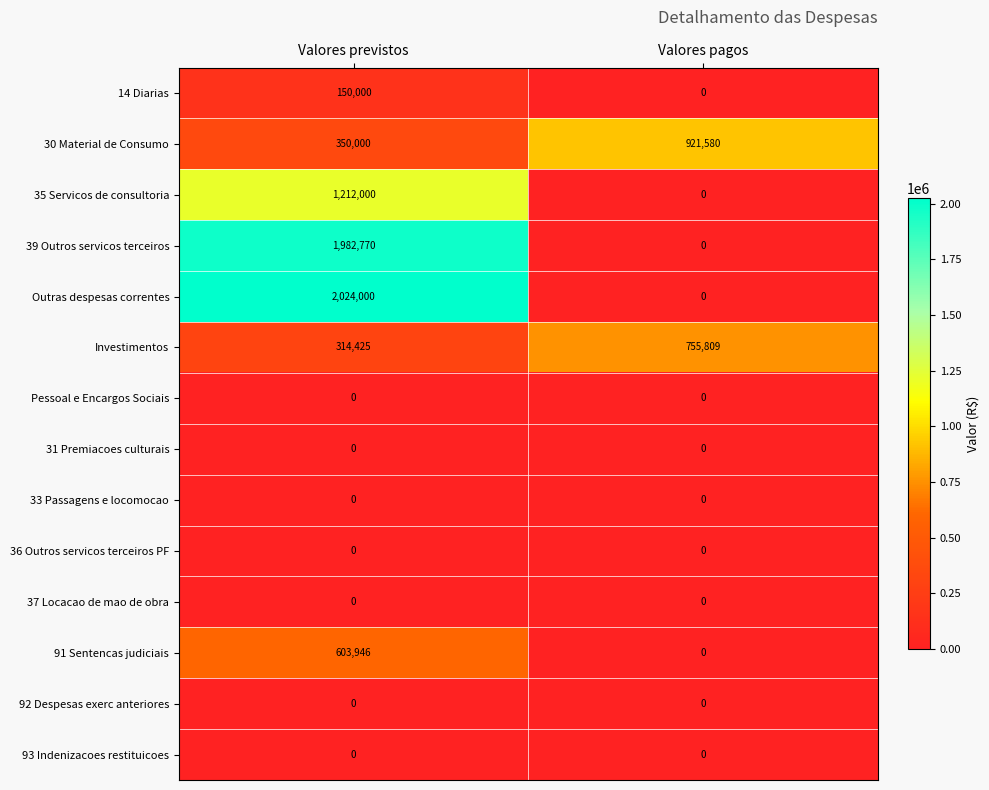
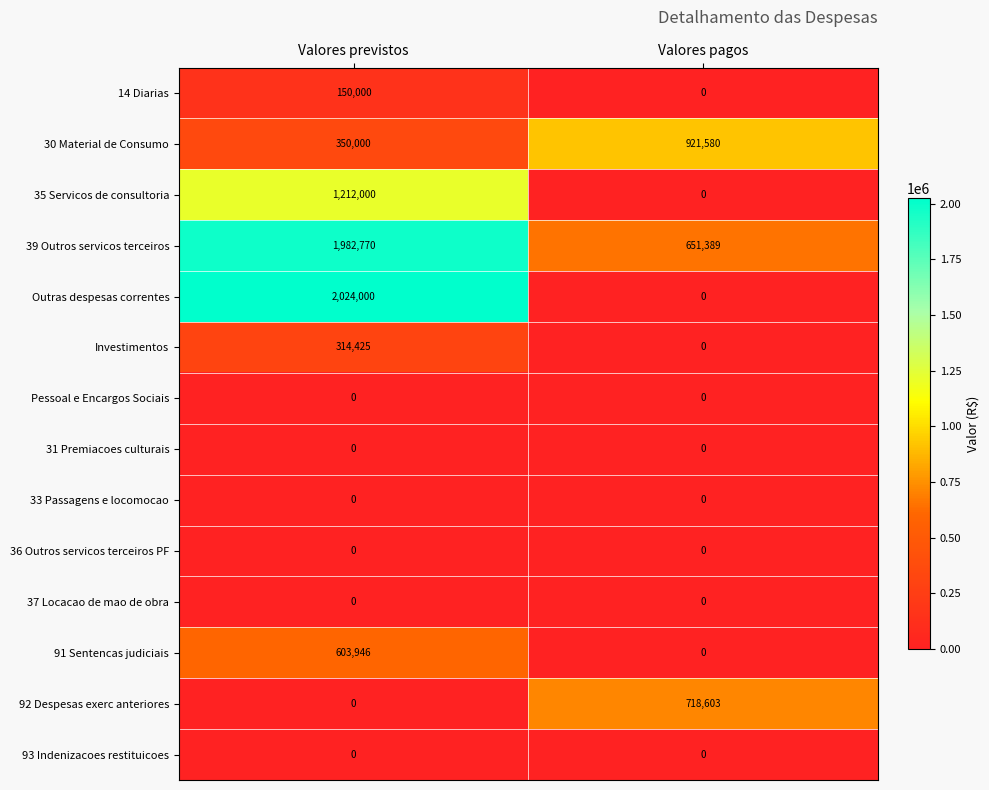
  {
    "14 Diarias": {
      "Valores previstos": "150,000",
      "Valores pagos": "0"
    },
    "30 Material de Consumo": {
      "Valores previstos": "350,000",
      "Valores pagos": "921,580"
    },
    "35 Servicos de consultoria": {
      "Valores previstos": "1,212,000",
      "Valores pagos": "0"
    },
    "39 Outros servicos terceiros": {
      "Valores previstos": "1,982,770",
-     "Valores pagos": "0"
+     "Valores pagos": "651,389"
    },
    "Outras despesas correntes": {
      "Valores previstos": "2,024,000",
      "Valores pagos": "0"
    },
    "Investimentos": {
      "Valores previstos": "314,425",
-     "Valores pagos": "755,809"
+     "Valores pagos": "0"
    },
    "Pessoal e Encargos Sociais": {
      "Valores previstos": "0",
      "Valores pagos": "0"
    },
    "31 Premiacoes culturais": {
      "Valores previstos": "0",
      "Valores pagos": "0"
    },
    "33 Passagens e locomocao": {
      "Valores previstos": "0",
      "Valores pagos": "0"
    },
    "36 Outros servicos terceiros PF": {
      "Valores previstos": "0",
      "Valores pagos": "0"
    },
    "37 Locacao de mao de obra": {
      "Valores previstos": "0",
      "Valores pagos": "0"
    },
    "91 Sentencas judiciais": {
      "Valores previstos": "603,946",
      "Valores pagos": "0"
    },
    "92 Despesas exerc anteriores": {
      "Valores previstos": "0",
-     "Valores pagos": "0"
+     "Valores pagos": "718,603"
    },
    "93 Indenizacoes restituicoes": {
      "Valores previstos": "0",
      "Valores pagos": "0"
    }
  }
